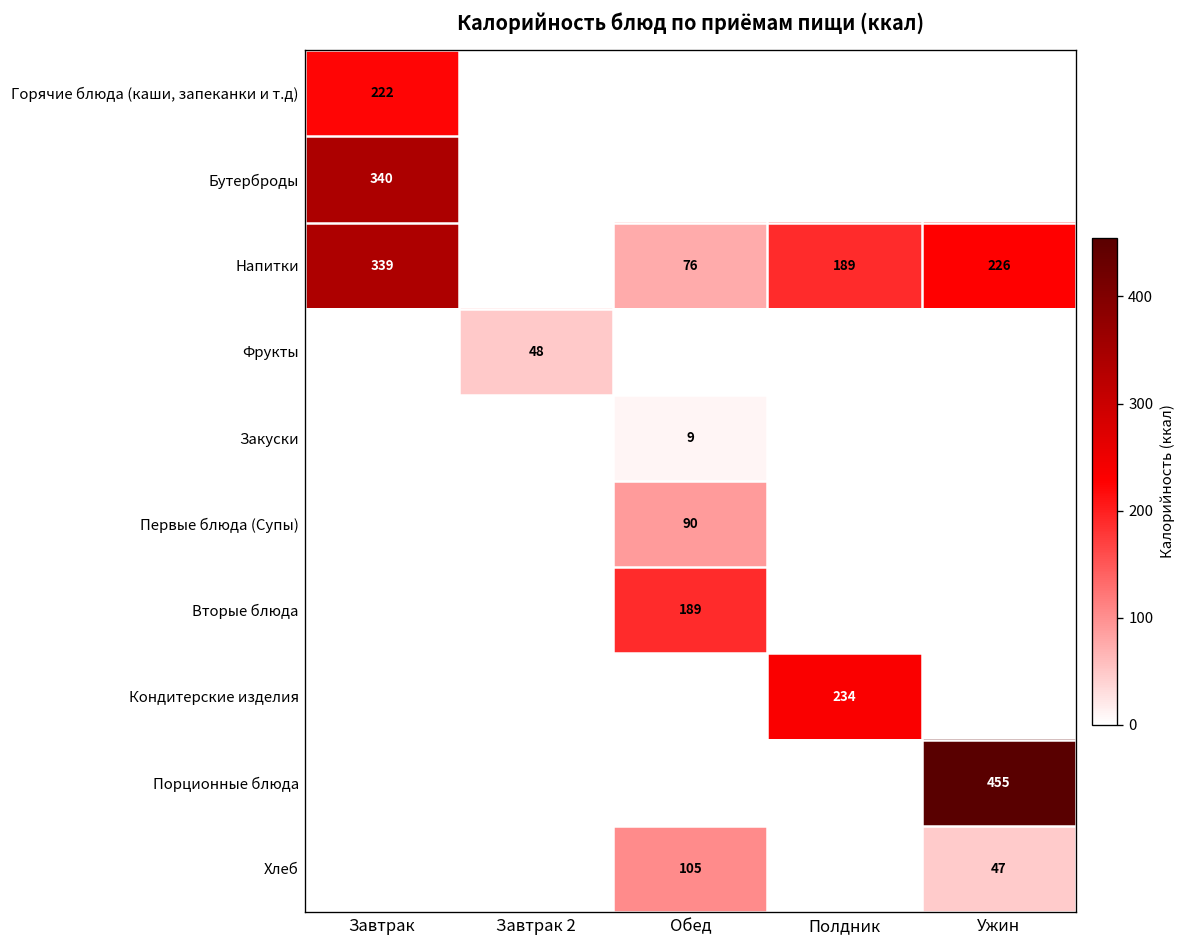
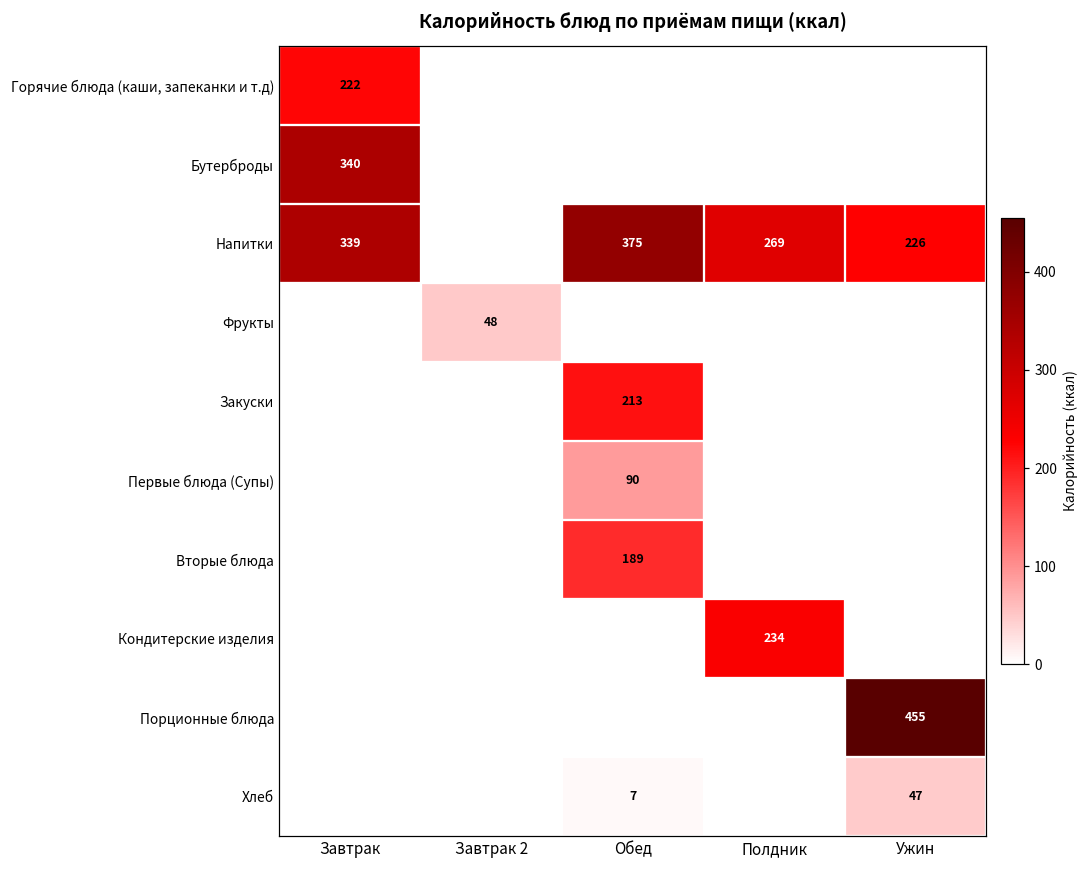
  {
    "Горячие блюда (каши, запеканки и т.д)": {
      "Завтрак": 222
    },
    "Бутерброды": {
      "Завтрак": 340
    },
    "Напитки": {
      "Завтрак": 339,
-     "Обед": 76,
-     "Полдник": 189,
+     "Обед": 375,
+     "Полдник": 269,
      "Ужин": 226
    },
    "Фрукты": {
      "Завтрак 2": 48
    },
    "Закуски": {
-     "Обед": 9
+     "Обед": 213
    },
    "Первые блюда (Супы)": {
      "Обед": 90
    },
    "Вторые блюда": {
      "Обед": 189
    },
    "Кондитерские изделия": {
      "Полдник": 234
    },
    "Порционные блюда": {
      "Ужин": 455
    },
    "Хлеб": {
-     "Обед": 105,
+     "Обед": 7,
      "Ужин": 47
    }
  }
